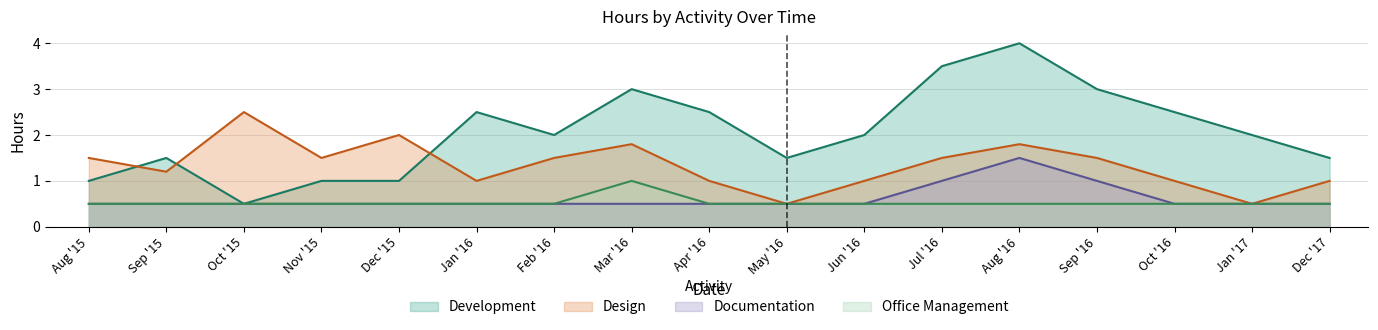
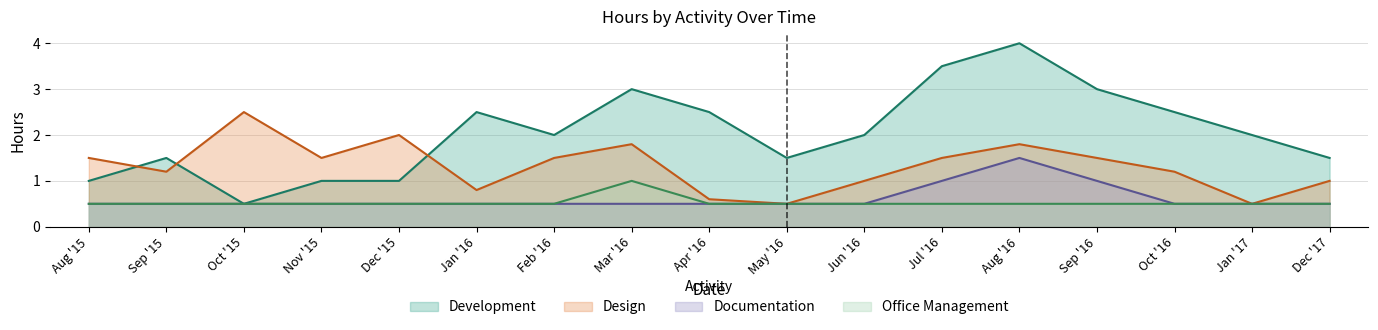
  {
    "Design": {
      "Aug '15": 1.5,
      "Sep '15": 1.2,
      "Oct '15": 2.5,
      "Nov '15": 1.5,
      "Dec '15": 2.0,
-     "Jan '16": 1.0,
+     "Jan '16": 0.8,
      "Feb '16": 1.5,
      "Mar '16": 1.8,
-     "Apr '16": 1.0,
+     "Apr '16": 0.6,
      "Jun '16": 1.0,
      "Jul '16": 1.5,
      "Aug '16": 1.8,
      "Sep '16": 1.5,
-     "Oct '16": 1.0,
+     "Oct '16": 1.2,
      "Dec '17": 1.0
    }
  }
